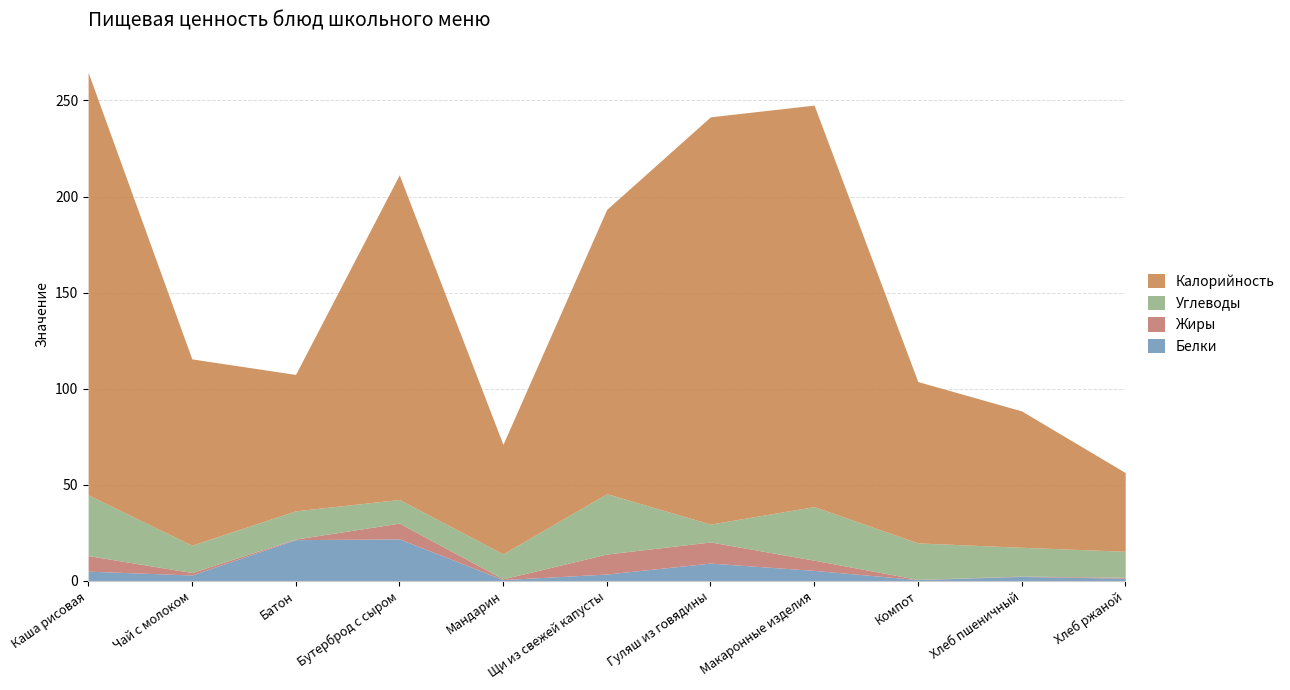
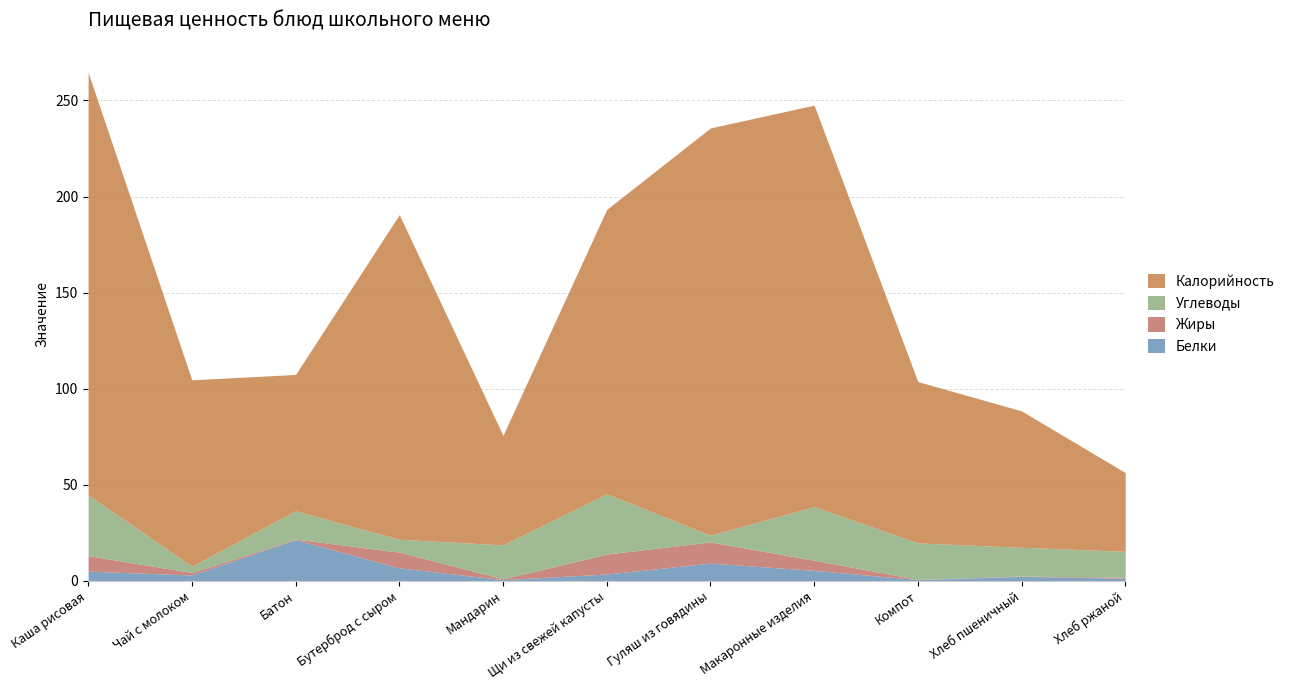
  {
    "Белки": {
      "Каша рисовая": 5,
-     "Бутерброд с сыром": 22,
+     "Бутерброд с сыром": 7,
      "Щи из свежей капусты": 4,
      "Гуляш из говядины": 9,
      "Макаронные изделия": 5
    },
    "Углеводы": {
      "Каша рисовая": 32,
-     "Чай с молоком": 14,
+     "Чай с молоком": 3,
      "Батон": 15,
-     "Бутерброд с сыром": 12,
-     "Мандарин": 13,
+     "Бутерброд с сыром": 7,
+     "Мандарин": 18,
      "Щи из свежей капусты": 31,
-     "Гуляш из говядины": 9,
+     "Гуляш из говядины": 4,
      "Макаронные изделия": 28,
      "Компот": 19,
      "Хлеб пшеничный": 15,
      "Хлеб ржаной": 14
    }
  }
